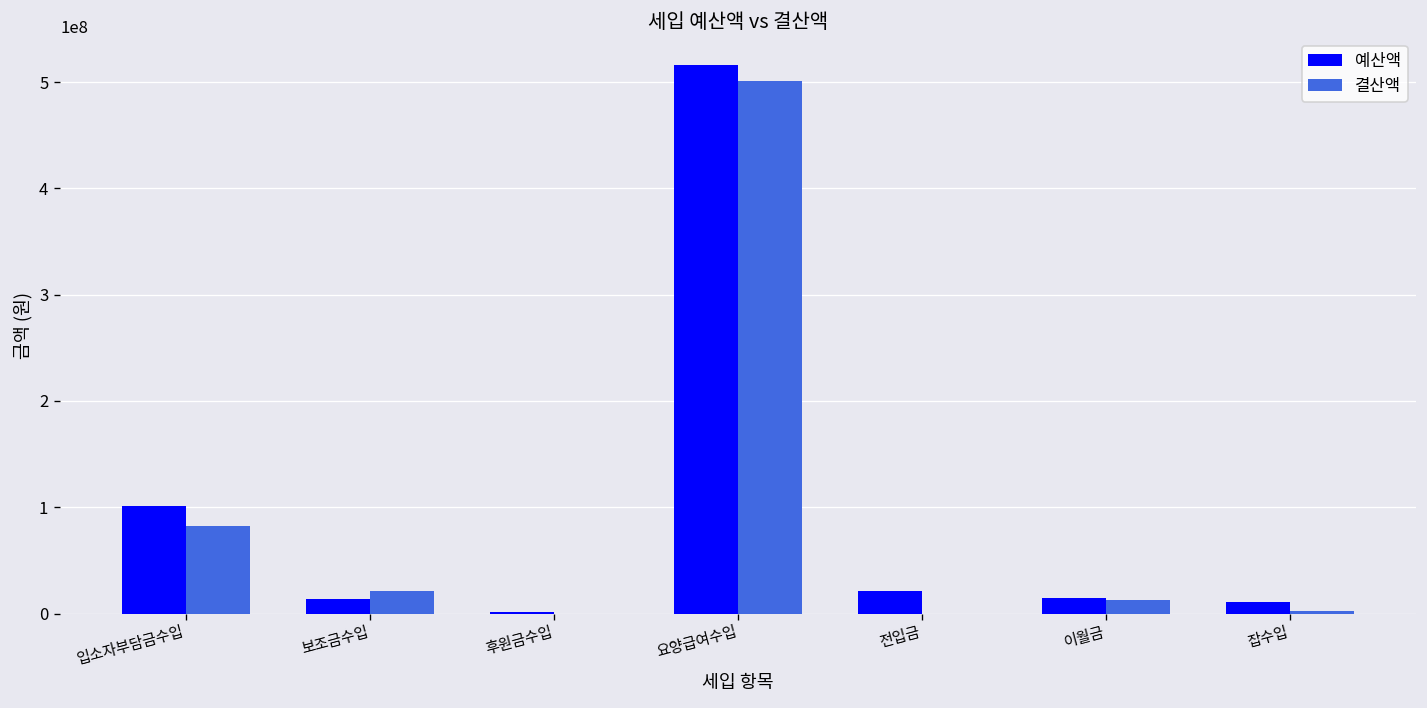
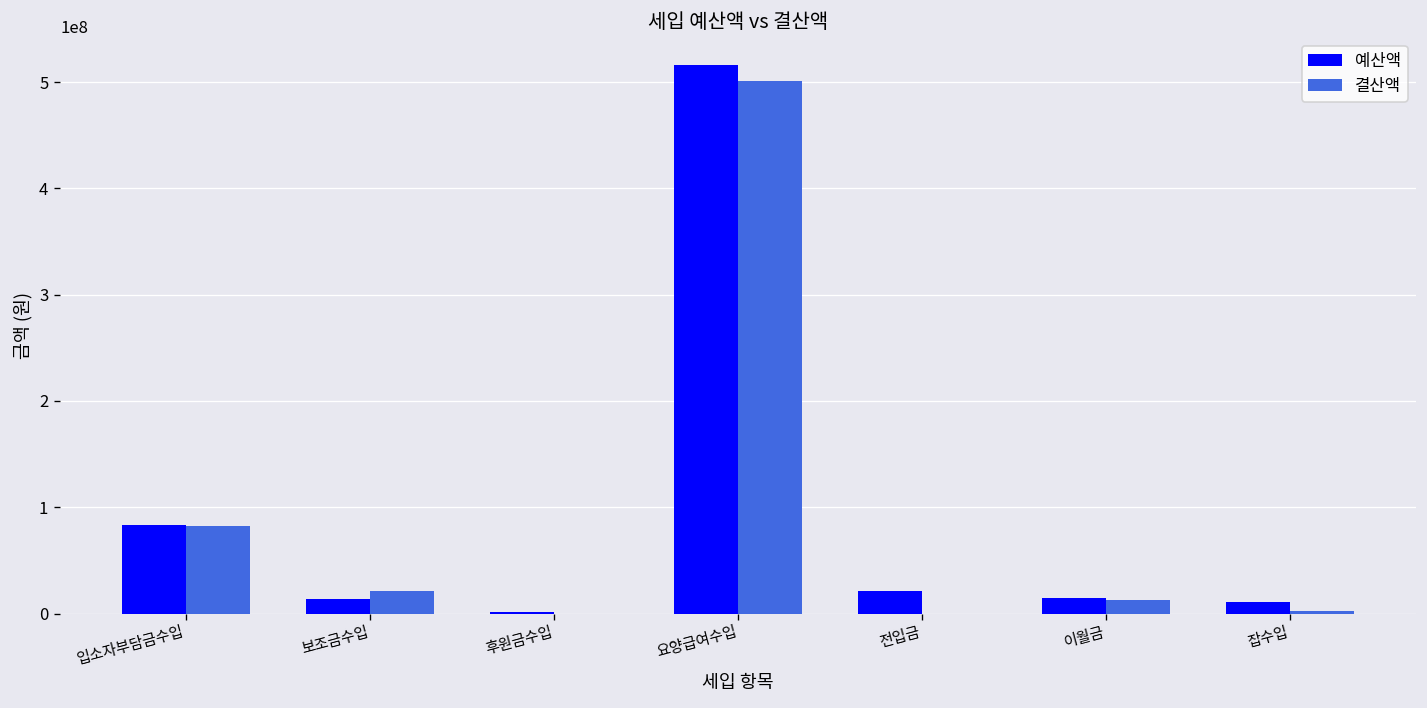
  {
    "예산액": {
-     "입소자부담금수입": 100000000,
+     "입소자부담금수입": 80000000,
      "보조금수입": 10000000,
      "요양급여수입": 520000000,
      "전입금": 20000000,
      "이월금": 20000000,
      "잡수입": 10000000
    },
    "결산액": {
      "입소자부담금수입": 80000000,
      "보조금수입": 20000000,
      "후원금수입": 0,
      "요양급여수입": 500000000,
      "전입금": 0,
      "이월금": 10000000
    }
  }
